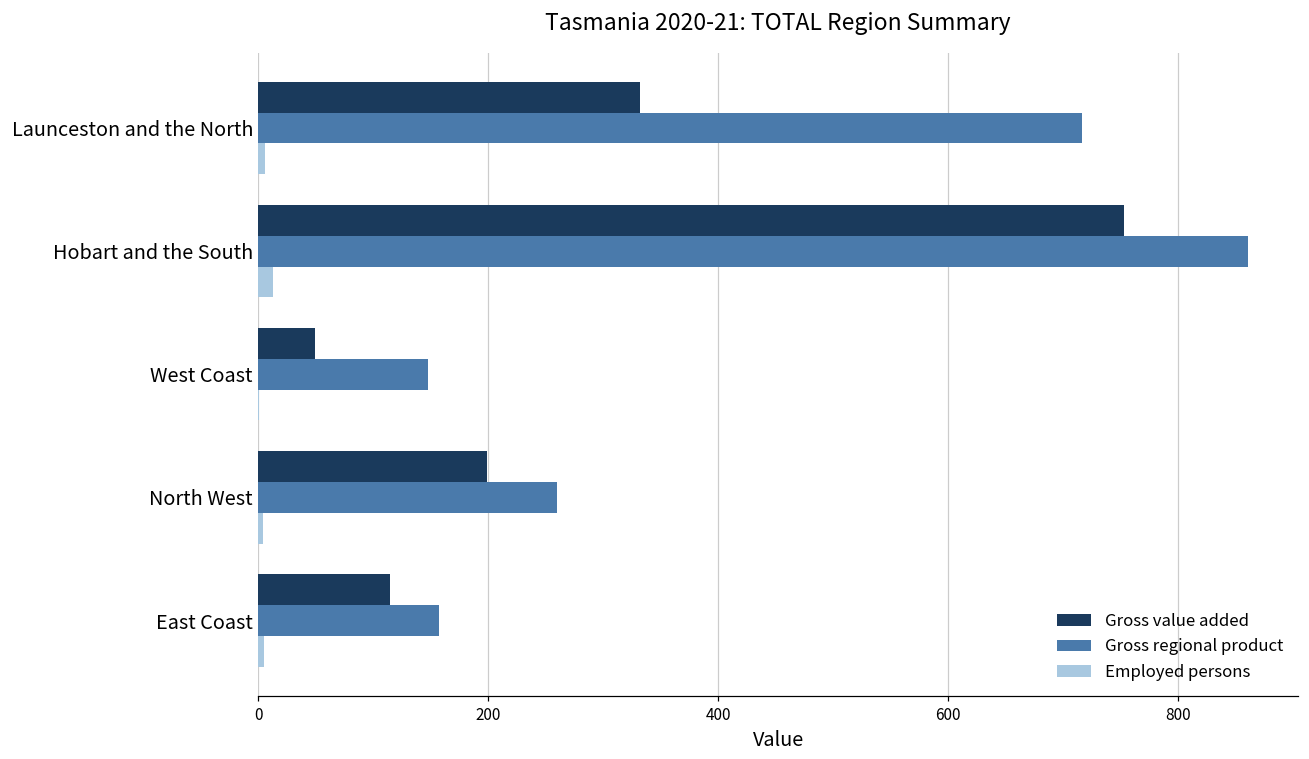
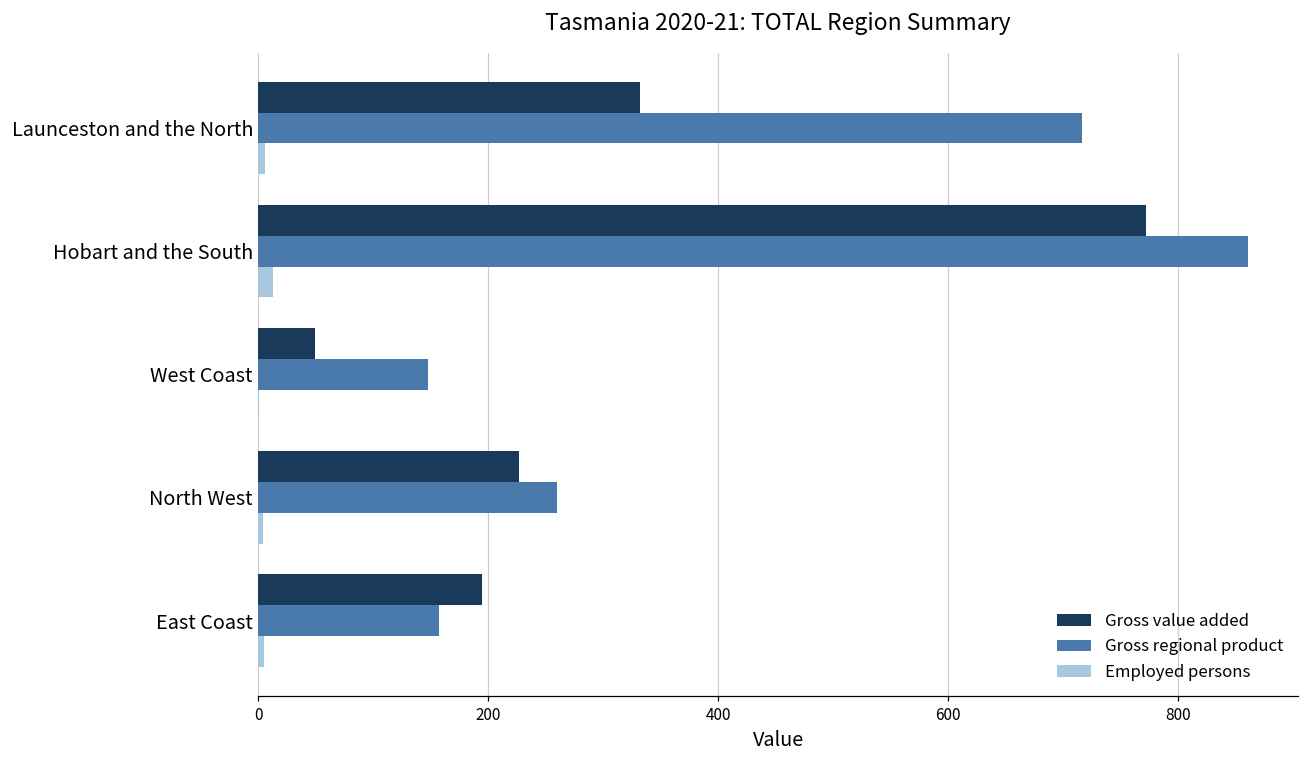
  {
    "Gross value added": {
      "Launceston and the North": 332,
-     "Hobart and the South": 753,
+     "Hobart and the South": 772,
      "West Coast": 50,
-     "North West": 199,
-     "East Coast": 115
+     "North West": 226,
+     "East Coast": 195
    },
    "Gross regional product": {
      "Launceston and the North": 717,
      "Hobart and the South": 861,
      "West Coast": 147,
      "North West": 260,
      "East Coast": 157
    },
    "Employed persons": {
      "Launceston and the North": 6,
      "Hobart and the South": 12,
      "North West": 4,
      "East Coast": 5
    }
  }
